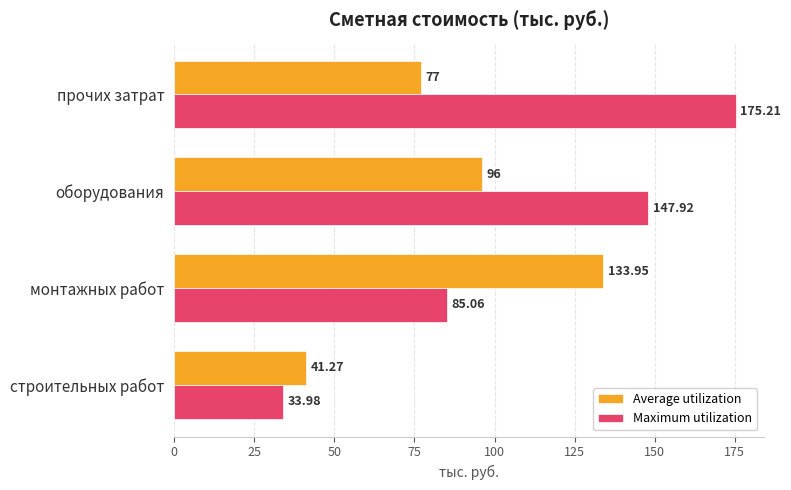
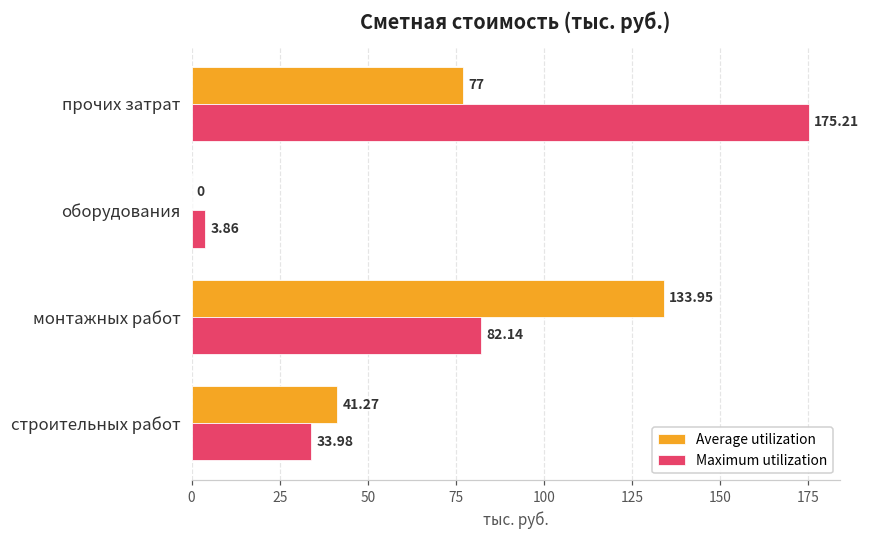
  {
    "Average utilization": {
      "прочих затрат": 77,
-     "оборудования": 96,
+     "оборудования": 0,
      "монтажных работ": 133.95,
      "строительных работ": 41.27
    },
    "Maximum utilization": {
      "прочих затрат": 175.21,
-     "оборудования": 147.92,
-     "монтажных работ": 85.06,
+     "оборудования": 3.86,
+     "монтажных работ": 82.14,
      "строительных работ": 33.98
    }
  }
